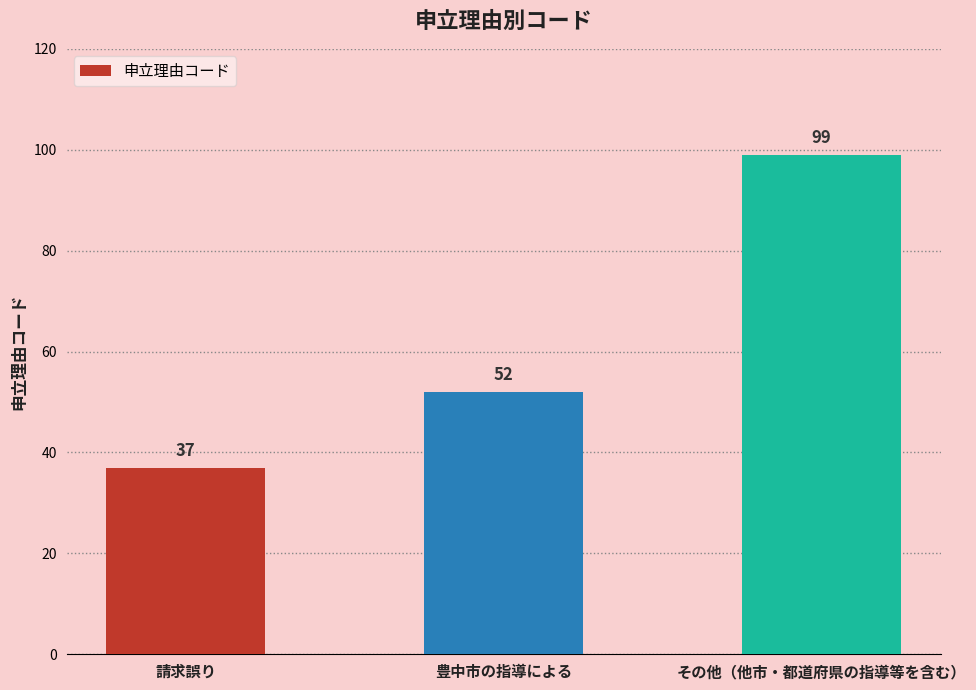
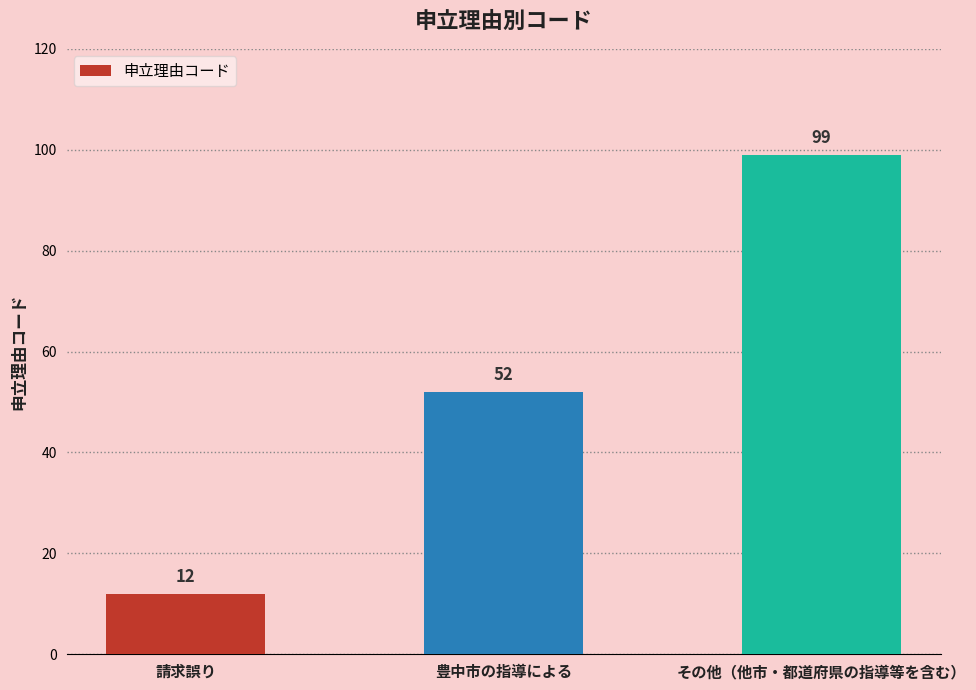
  {
-   "請求誤り": 37,
+   "請求誤り": 12,
    "豊中市の指導による": 52,
    "その他（他市・都道府県の指導等を含む）": 99
  }
